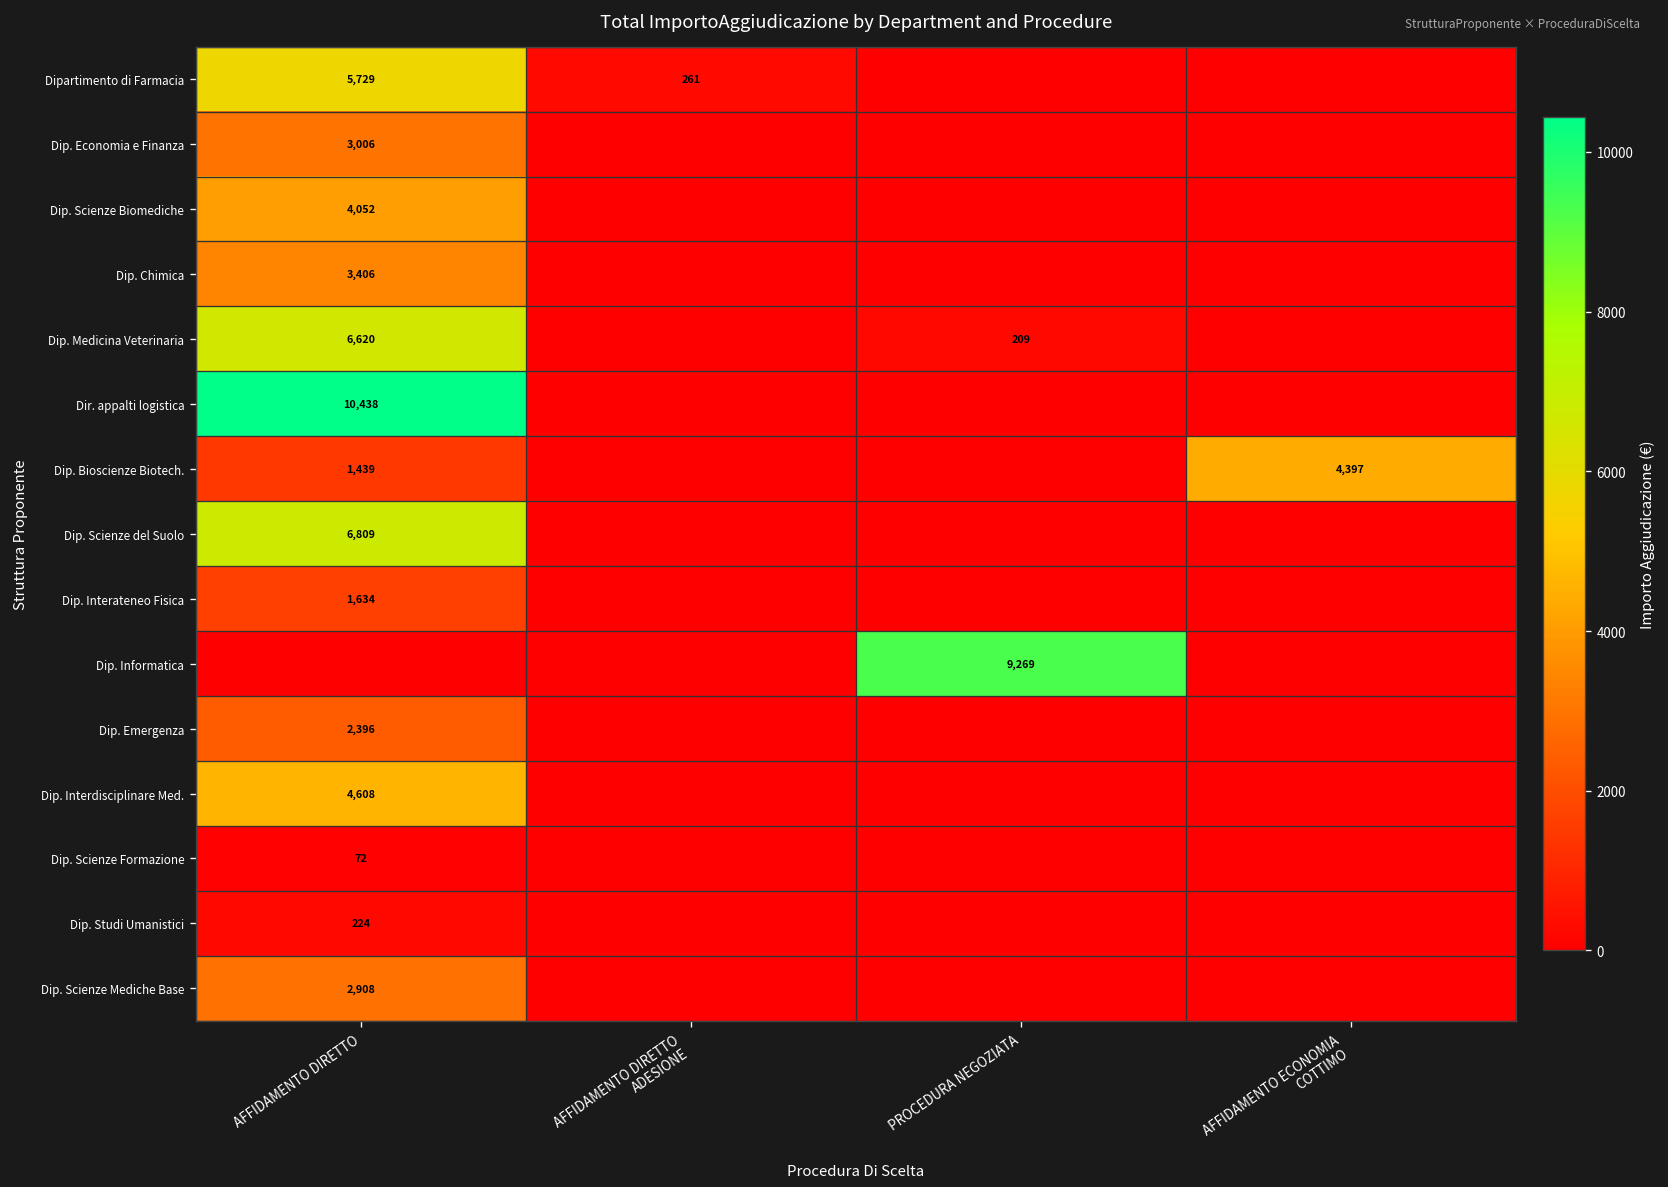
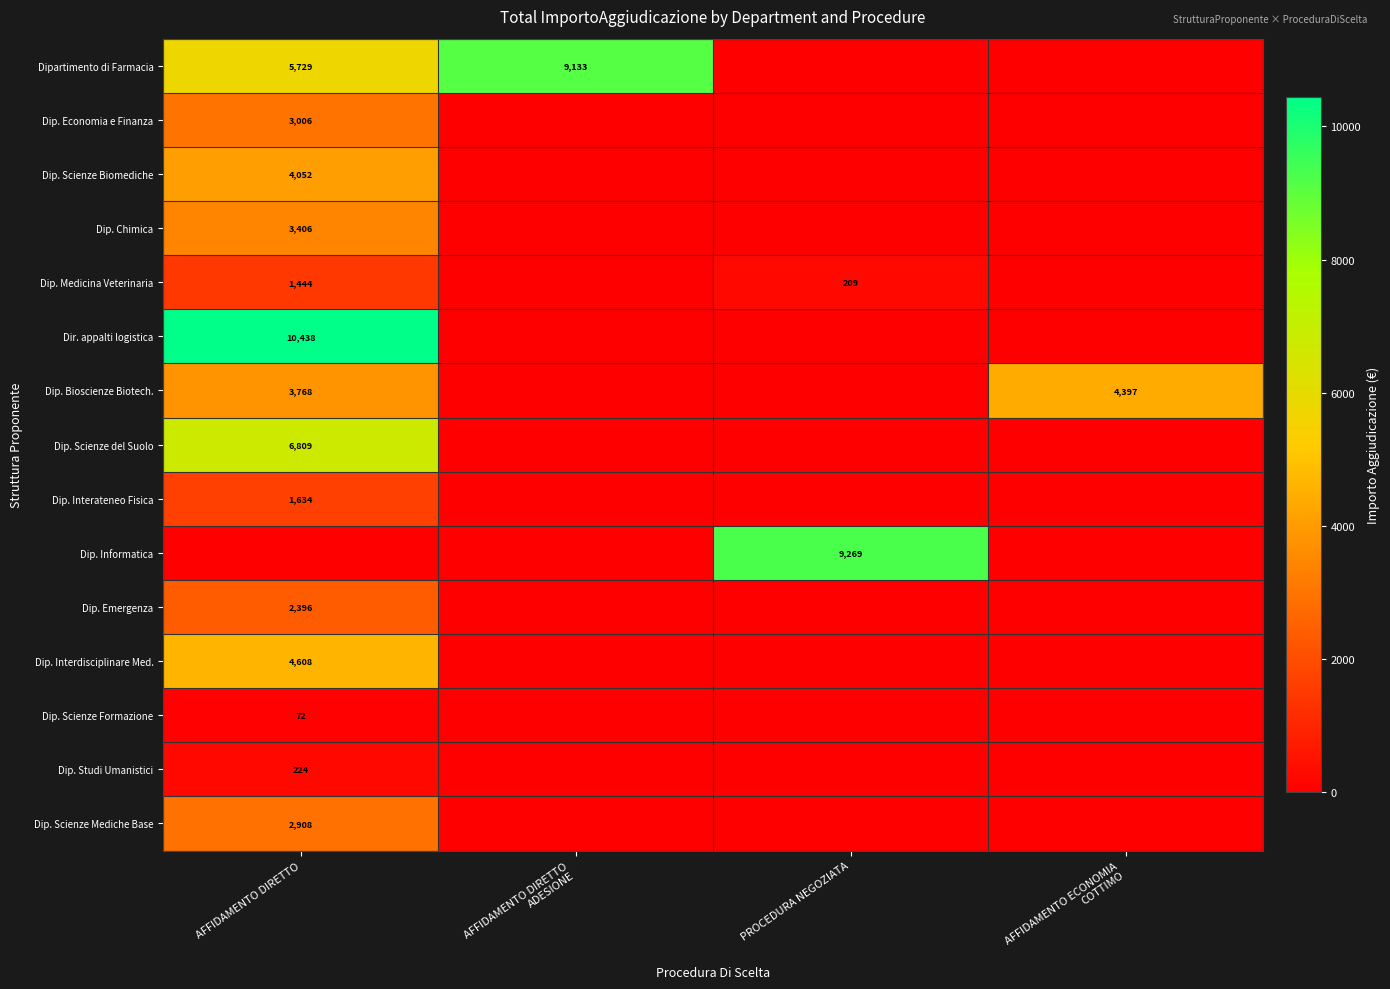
  {
    "Dipartimento di Farmacia": {
      "AFFIDAMENTO DIRETTO": "5,729",
-     "AFFIDAMENTO DIRETTO ADESIONE": "261"
+     "AFFIDAMENTO DIRETTO ADESIONE": "9,133"
    },
    "Dip. Economia e Finanza": {
      "AFFIDAMENTO DIRETTO": "3,006"
    },
    "Dip. Scienze Biomediche": {
      "AFFIDAMENTO DIRETTO": "4,052"
    },
    "Dip. Chimica": {
      "AFFIDAMENTO DIRETTO": "3,406"
    },
    "Dip. Medicina Veterinaria": {
-     "AFFIDAMENTO DIRETTO": "6,620",
+     "AFFIDAMENTO DIRETTO": "1,444",
      "PROCEDURA NEGOZIATA": "209"
    },
    "Dir. appalti logistica": {
      "AFFIDAMENTO DIRETTO": "10,438"
    },
    "Dip. Bioscienze Biotech.": {
-     "AFFIDAMENTO DIRETTO": "1,439",
+     "AFFIDAMENTO DIRETTO": "3,768",
      "AFFIDAMENTO ECONOMIA COTTIMO": "4,397"
    },
    "Dip. Scienze del Suolo": {
      "AFFIDAMENTO DIRETTO": "6,809"
    },
    "Dip. Interateneo Fisica": {
      "AFFIDAMENTO DIRETTO": "1,634"
    },
    "Dip. Informatica": {
      "PROCEDURA NEGOZIATA": "9,269"
    },
    "Dip. Emergenza": {
      "AFFIDAMENTO DIRETTO": "2,396"
    },
    "Dip. Interdisciplinare Med.": {
      "AFFIDAMENTO DIRETTO": "4,608"
    },
    "Dip. Scienze Formazione": {
      "AFFIDAMENTO DIRETTO": "72"
    },
    "Dip. Studi Umanistici": {
      "AFFIDAMENTO DIRETTO": "224"
    },
    "Dip. Scienze Mediche Base": {
      "AFFIDAMENTO DIRETTO": "2,908"
    }
  }
